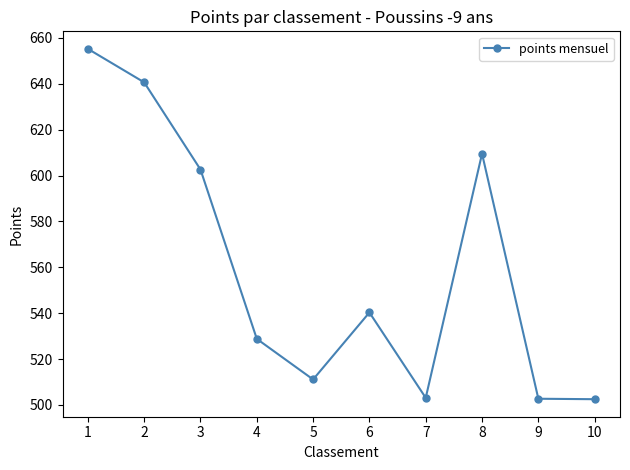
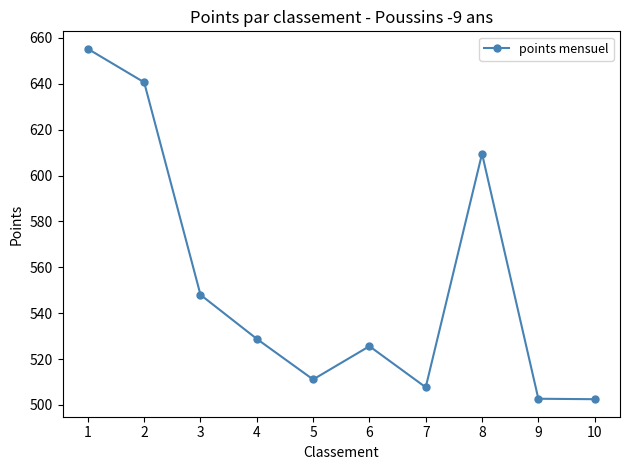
  {
    "1": 655,
    "2": 641,
-   "3": 603,
+   "3": 548,
    "4": 529,
    "5": 511,
-   "6": 540,
-   "7": 503,
+   "6": 526,
+   "7": 508,
    "8": 610,
    "9": 503,
    "10": 503
  }
